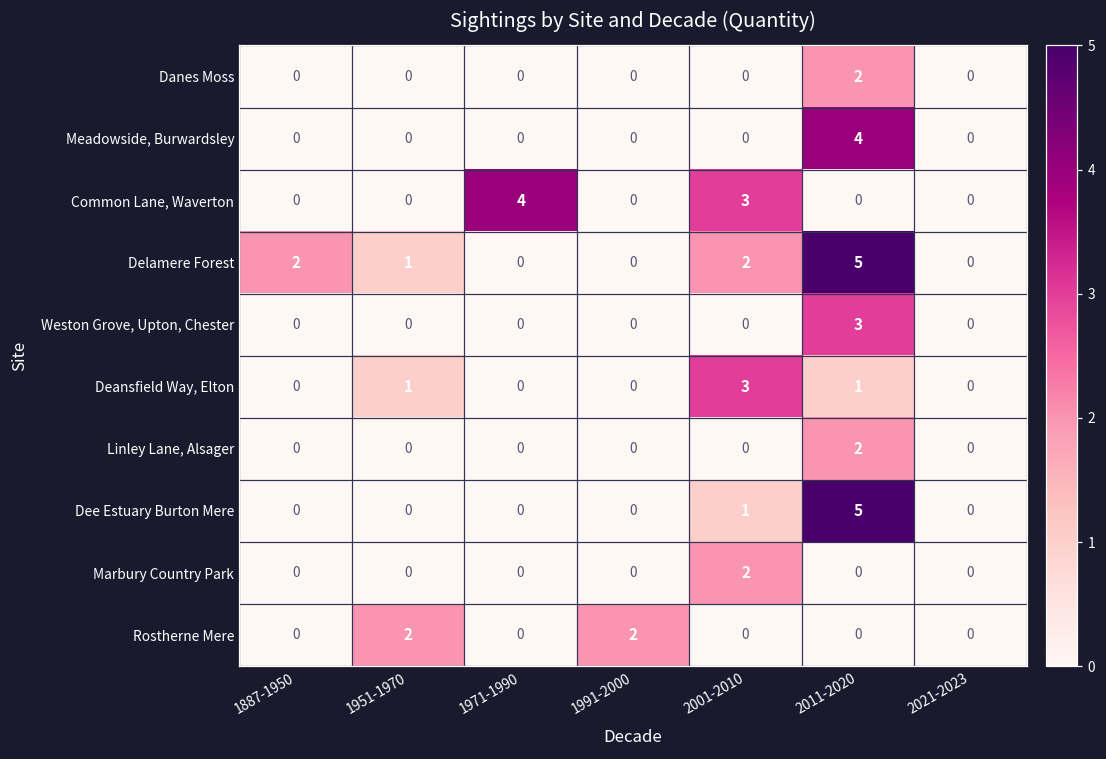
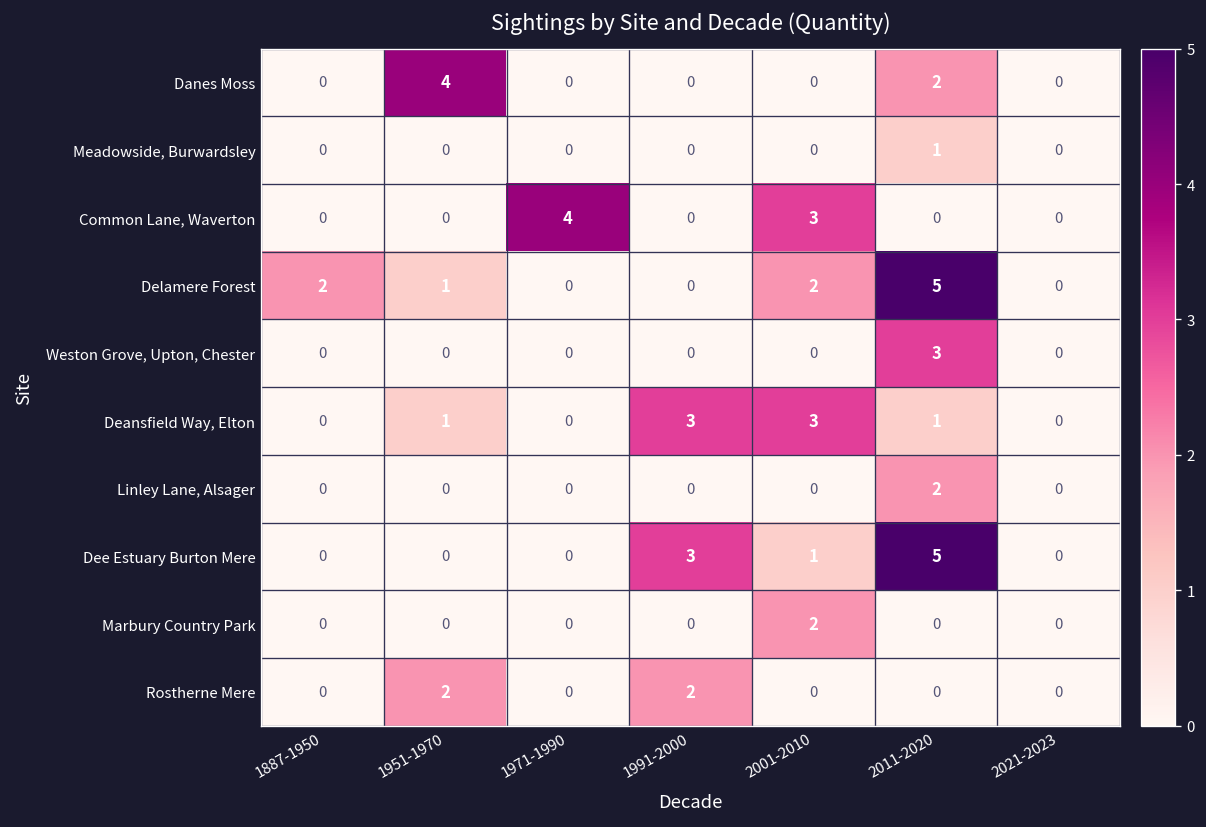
  {
    "Danes Moss": {
      "1887-1950": 0,
-     "1951-1970": 0,
+     "1951-1970": 4,
      "1971-1990": 0,
      "1991-2000": 0,
      "2001-2010": 0,
      "2011-2020": 2,
      "2021-2023": 0
    },
    "Meadowside, Burwardsley": {
      "1887-1950": 0,
      "1951-1970": 0,
      "1971-1990": 0,
      "1991-2000": 0,
      "2001-2010": 0,
-     "2011-2020": 4,
+     "2011-2020": 1,
      "2021-2023": 0
    },
    "Common Lane, Waverton": {
      "1887-1950": 0,
      "1951-1970": 0,
      "1971-1990": 4,
      "1991-2000": 0,
      "2001-2010": 3,
      "2011-2020": 0,
      "2021-2023": 0
    },
    "Delamere Forest": {
      "1887-1950": 2,
      "1951-1970": 1,
      "1971-1990": 0,
      "1991-2000": 0,
      "2001-2010": 2,
      "2011-2020": 5,
      "2021-2023": 0
    },
    "Weston Grove, Upton, Chester": {
      "1887-1950": 0,
      "1951-1970": 0,
      "1971-1990": 0,
      "1991-2000": 0,
      "2001-2010": 0,
      "2011-2020": 3,
      "2021-2023": 0
    },
    "Deansfield Way, Elton": {
      "1887-1950": 0,
      "1951-1970": 1,
      "1971-1990": 0,
-     "1991-2000": 0,
+     "1991-2000": 3,
      "2001-2010": 3,
      "2011-2020": 1,
      "2021-2023": 0
    },
    "Linley Lane, Alsager": {
      "1887-1950": 0,
      "1951-1970": 0,
      "1971-1990": 0,
      "1991-2000": 0,
      "2001-2010": 0,
      "2011-2020": 2,
      "2021-2023": 0
    },
    "Dee Estuary Burton Mere": {
      "1887-1950": 0,
      "1951-1970": 0,
      "1971-1990": 0,
-     "1991-2000": 0,
+     "1991-2000": 3,
      "2001-2010": 1,
      "2011-2020": 5,
      "2021-2023": 0
    },
    "Marbury Country Park": {
      "1887-1950": 0,
      "1951-1970": 0,
      "1971-1990": 0,
      "1991-2000": 0,
      "2001-2010": 2,
      "2011-2020": 0,
      "2021-2023": 0
    },
    "Rostherne Mere": {
      "1887-1950": 0,
      "1951-1970": 2,
      "1971-1990": 0,
      "1991-2000": 2,
      "2001-2010": 0,
      "2011-2020": 0,
      "2021-2023": 0
    }
  }
